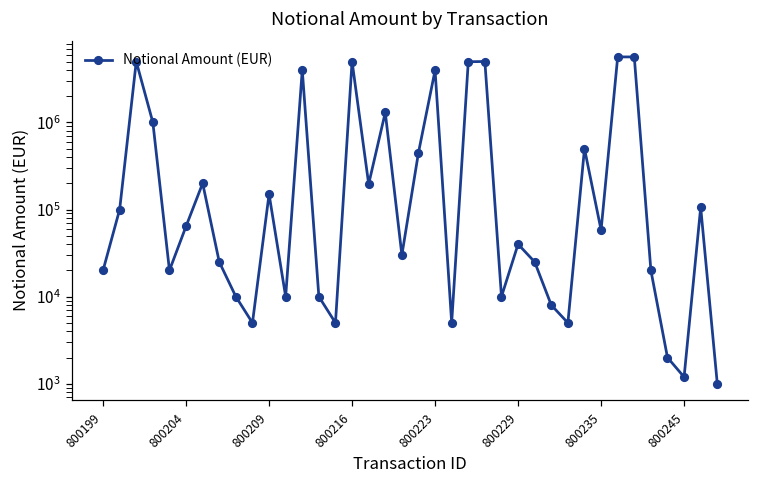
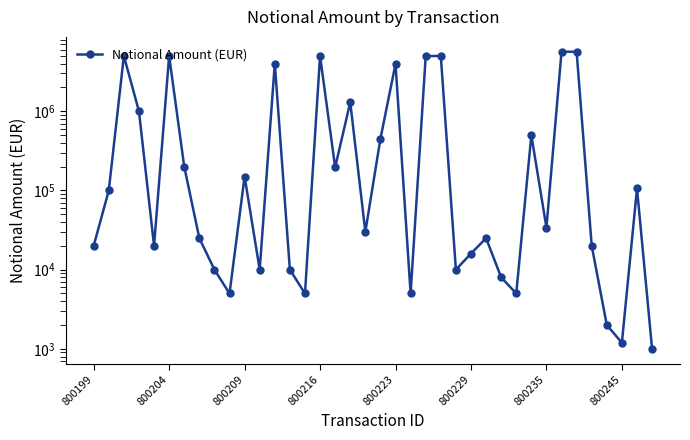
  {
    "800199": 20000,
-   "800204": 60000,
+   "800204": 5000000,
    "800209": 150000,
    "800216": 5000000,
    "800223": 4000000,
-   "800229": 40000,
-   "800235": 60000,
+   "800229": 16000,
+   "800235": 34000,
    "800245": 1200
  }
